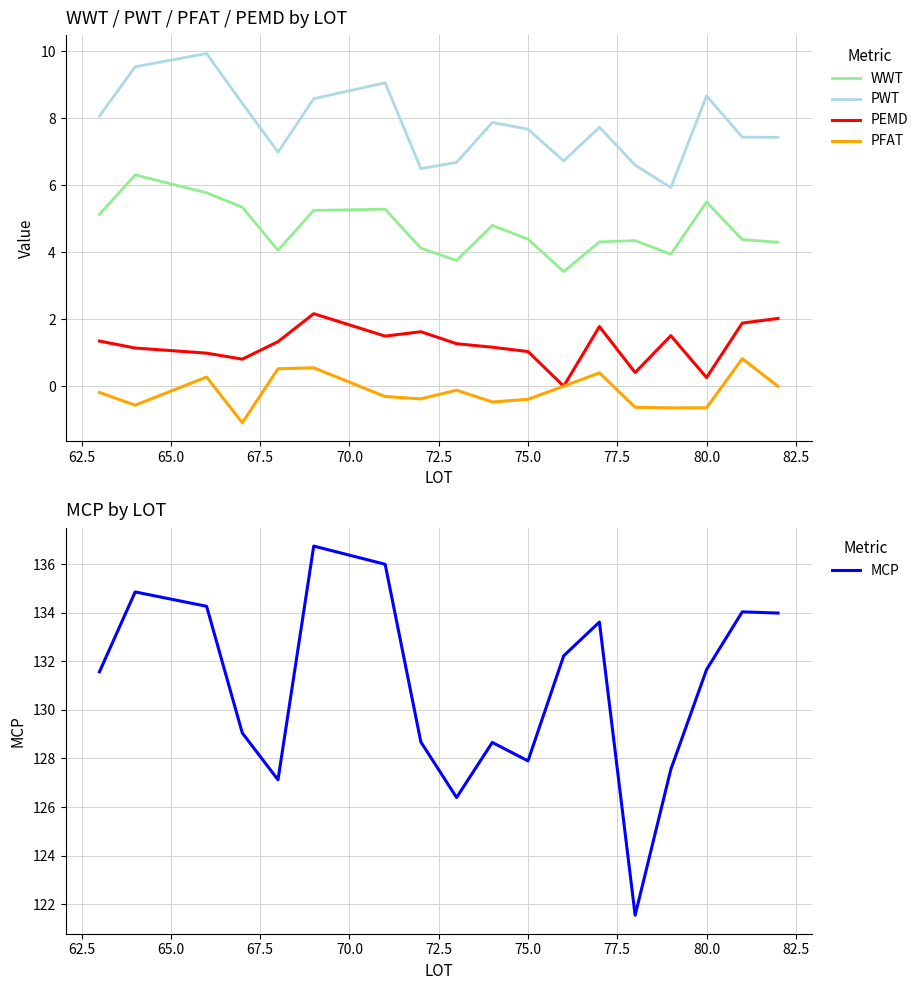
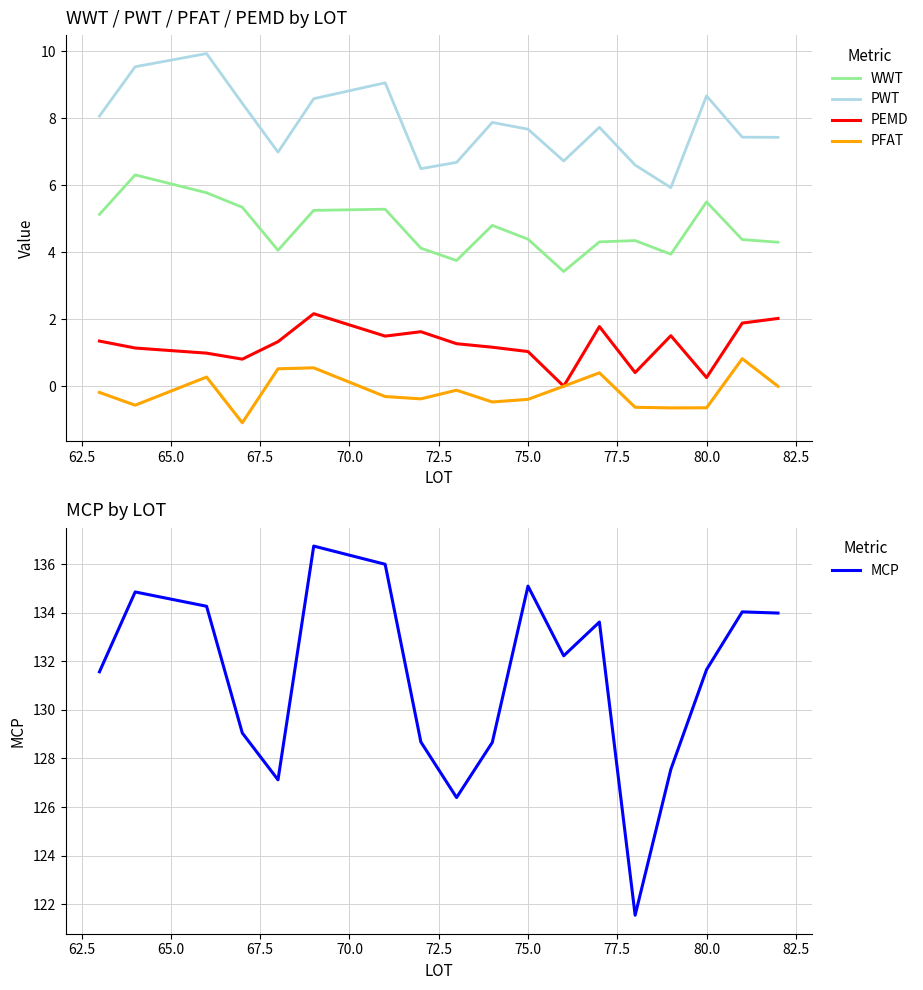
  {
    "WWT / PWT / PFAT / PEMD by LOT": {
      "WWT": {
        "75.0": 4.4,
        "80.0": 5.5
      },
      "PWT": {
        "75.0": 7.7,
        "80.0": 8.7
      },
      "PEMD": {
        "75.0": 1.0,
        "80.0": 0.3
      },
      "PFAT": {
        "75.0": -0.4,
        "80.0": -0.6
      }
    },
    "MCP by LOT": {
-     "75.0": 127.9,
+     "75.0": 135.1,
      "80.0": 131.7
    }
  }
